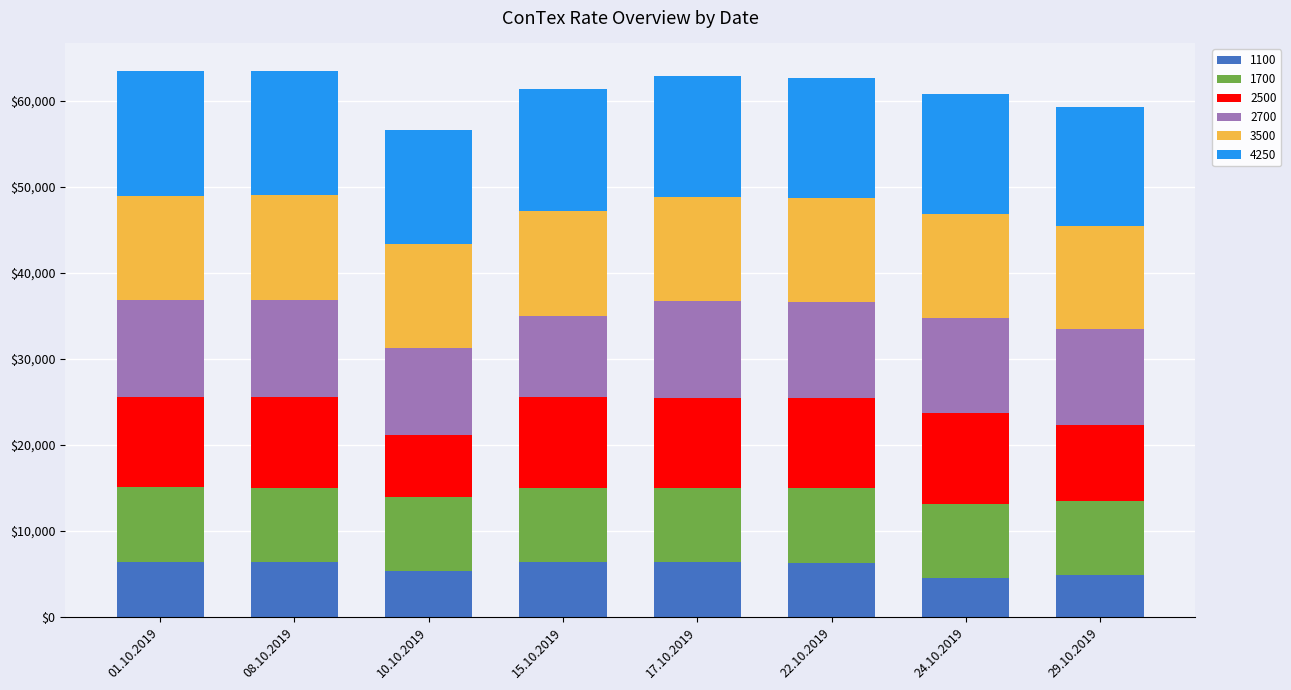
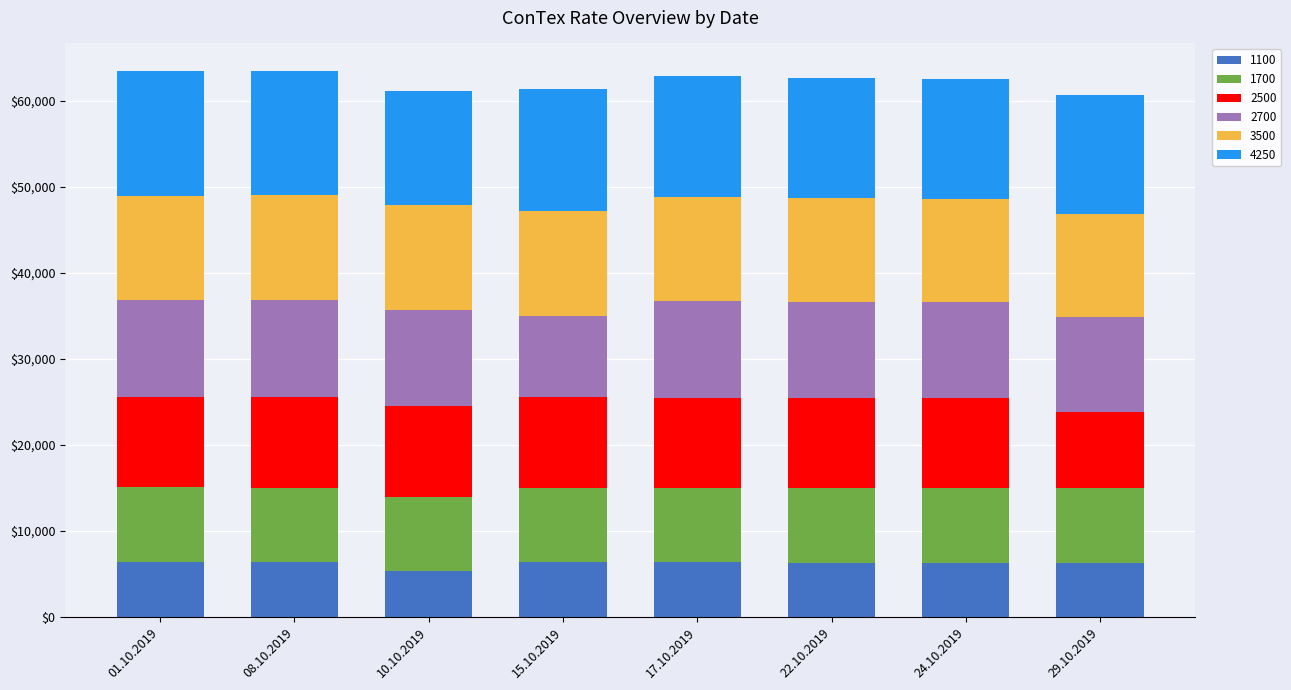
  {
    "1100": {
      "01.10.2019": "$6,000",
      "08.10.2019": "$6,000",
      "10.10.2019": "$5,000",
      "15.10.2019": "$6,000",
      "17.10.2019": "$6,000",
      "22.10.2019": "$6,000",
-     "24.10.2019": "$5,000",
-     "29.10.2019": "$5,000"
+     "24.10.2019": "$6,000",
+     "29.10.2019": "$6,000"
    },
    "1700": {
      "01.10.2019": "$9,000",
      "08.10.2019": "$9,000",
      "10.10.2019": "$9,000",
      "15.10.2019": "$9,000",
      "17.10.2019": "$9,000",
      "22.10.2019": "$9,000",
      "24.10.2019": "$9,000",
      "29.10.2019": "$9,000"
    },
    "2500": {
      "01.10.2019": "$10,000",
      "08.10.2019": "$11,000",
-     "10.10.2019": "$7,000",
+     "10.10.2019": "$11,000",
      "15.10.2019": "$11,000",
      "17.10.2019": "$11,000",
      "22.10.2019": "$11,000",
      "24.10.2019": "$10,000",
      "29.10.2019": "$9,000"
    },
    "2700": {
      "01.10.2019": "$11,000",
      "08.10.2019": "$11,000",
-     "10.10.2019": "$10,000",
+     "10.10.2019": "$11,000",
      "15.10.2019": "$9,000",
      "17.10.2019": "$11,000",
      "22.10.2019": "$11,000",
      "24.10.2019": "$11,000",
      "29.10.2019": "$11,000"
    },
    "3500": {
      "01.10.2019": "$12,000",
      "08.10.2019": "$12,000",
      "10.10.2019": "$12,000",
      "15.10.2019": "$12,000",
      "17.10.2019": "$12,000",
      "22.10.2019": "$12,000",
      "24.10.2019": "$12,000",
      "29.10.2019": "$12,000"
    },
    "4250": {
      "01.10.2019": "$15,000",
      "08.10.2019": "$14,000",
      "10.10.2019": "$13,000",
      "15.10.2019": "$14,000",
      "17.10.2019": "$14,000",
      "22.10.2019": "$14,000",
      "24.10.2019": "$14,000",
      "29.10.2019": "$14,000"
    }
  }
